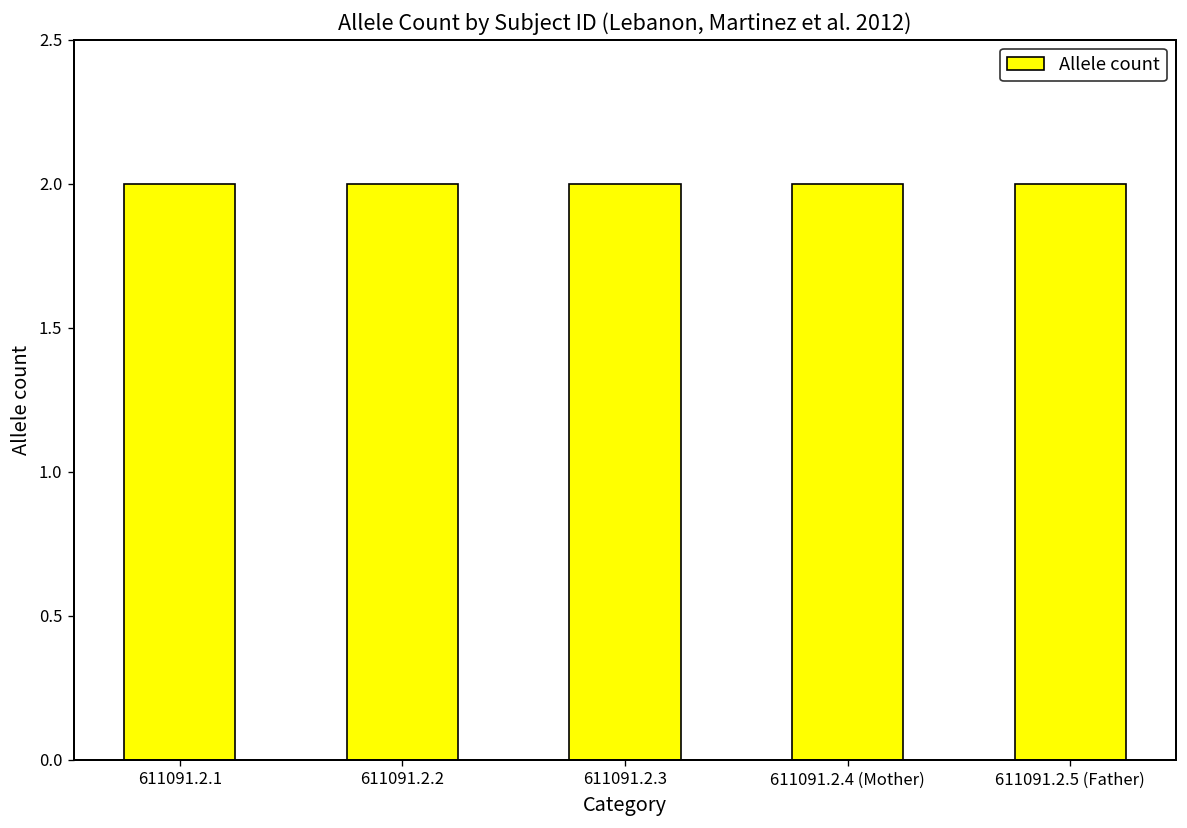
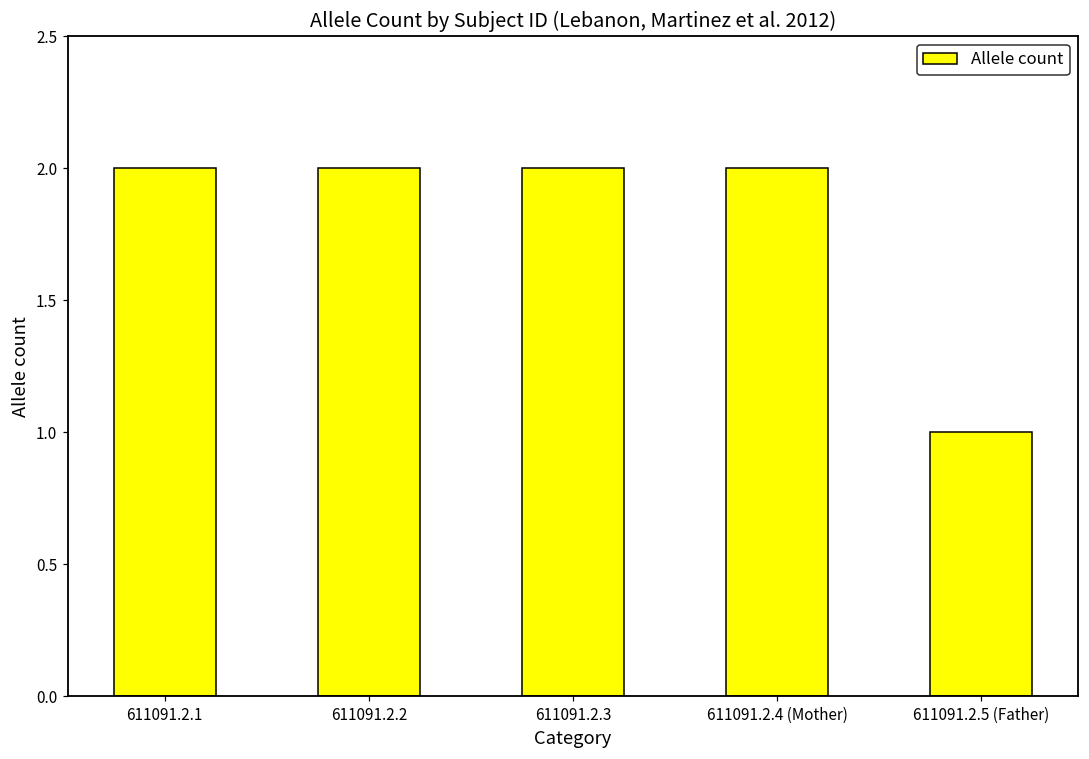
  {
    "611091.2.1": 2,
    "611091.2.2": 2,
    "611091.2.3": 2,
    "611091.2.4 (Mother)": 2,
-   "611091.2.5 (Father)": 2
+   "611091.2.5 (Father)": 1
  }
